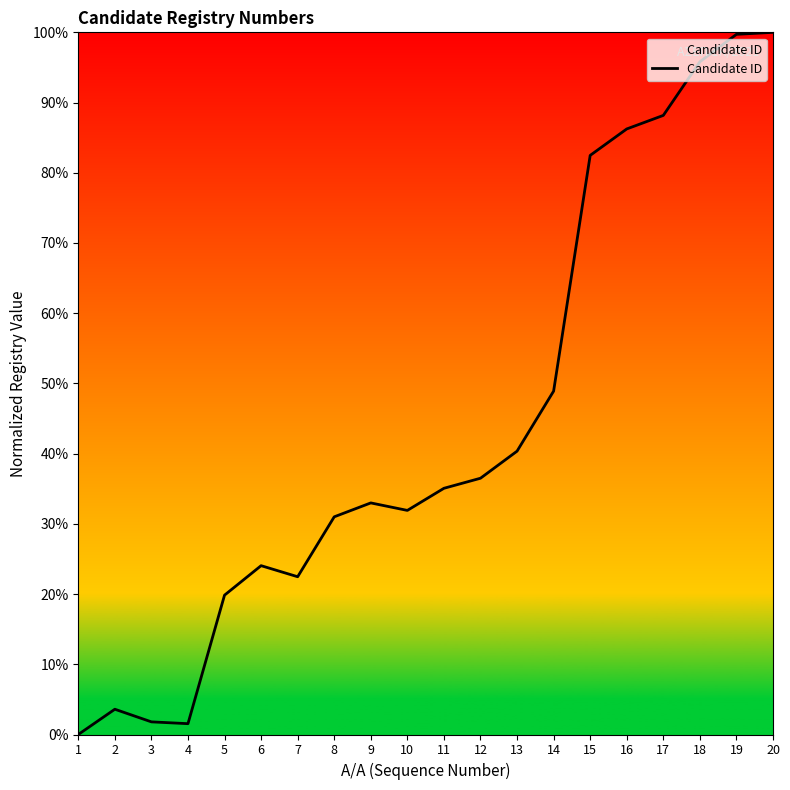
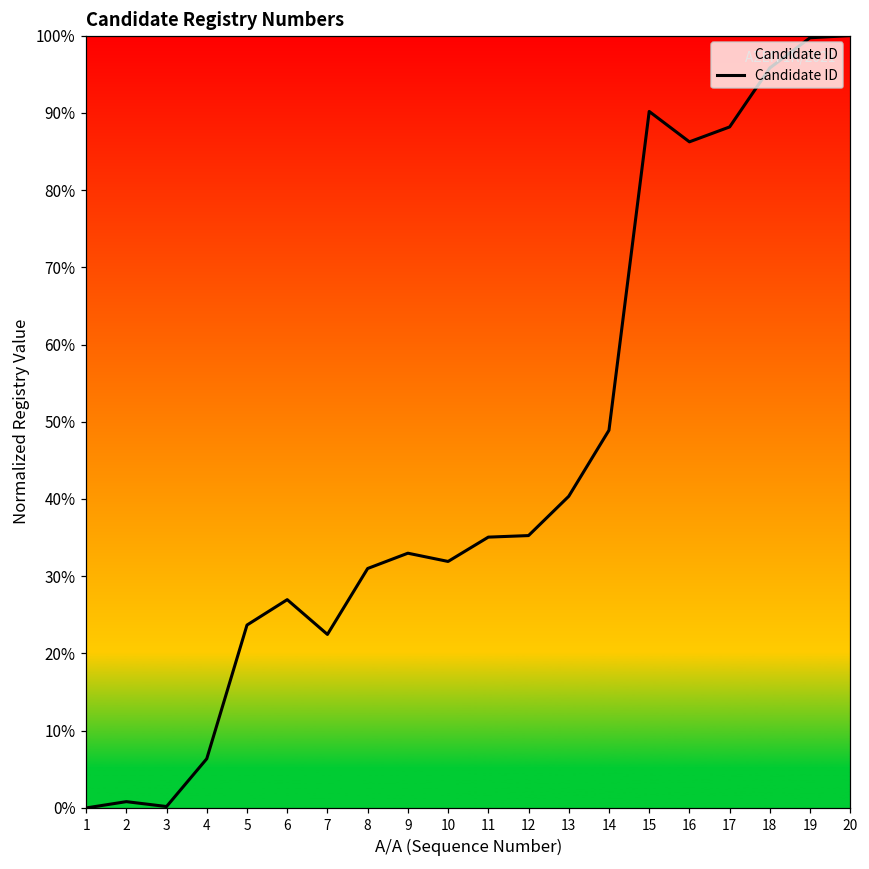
  {
    "1": "0%",
-   "2": "4%",
-   "3": "2%",
-   "4": "2%",
-   "5": "20%",
-   "6": "24%",
+   "2": "1%",
+   "3": "0%",
+   "4": "6%",
+   "5": "24%",
+   "6": "27%",
    "7": "22%",
    "8": "31%",
    "9": "33%",
    "10": "32%",
    "11": "35%",
-   "12": "36%",
+   "12": "35%",
    "13": "40%",
    "14": "49%",
-   "15": "82%",
+   "15": "90%",
    "16": "86%",
    "17": "88%",
    "19": "100%",
    "20": "100%"
  }
